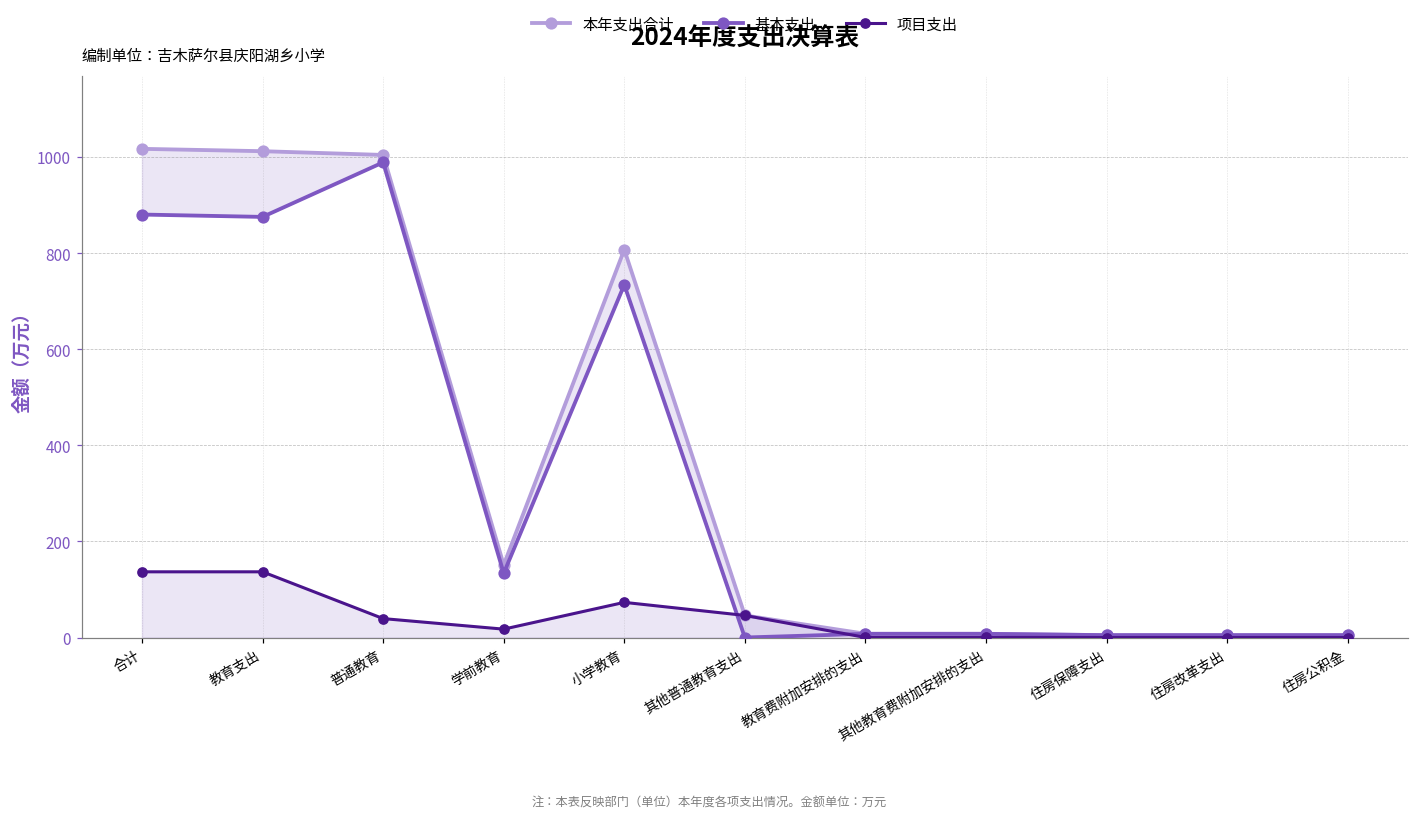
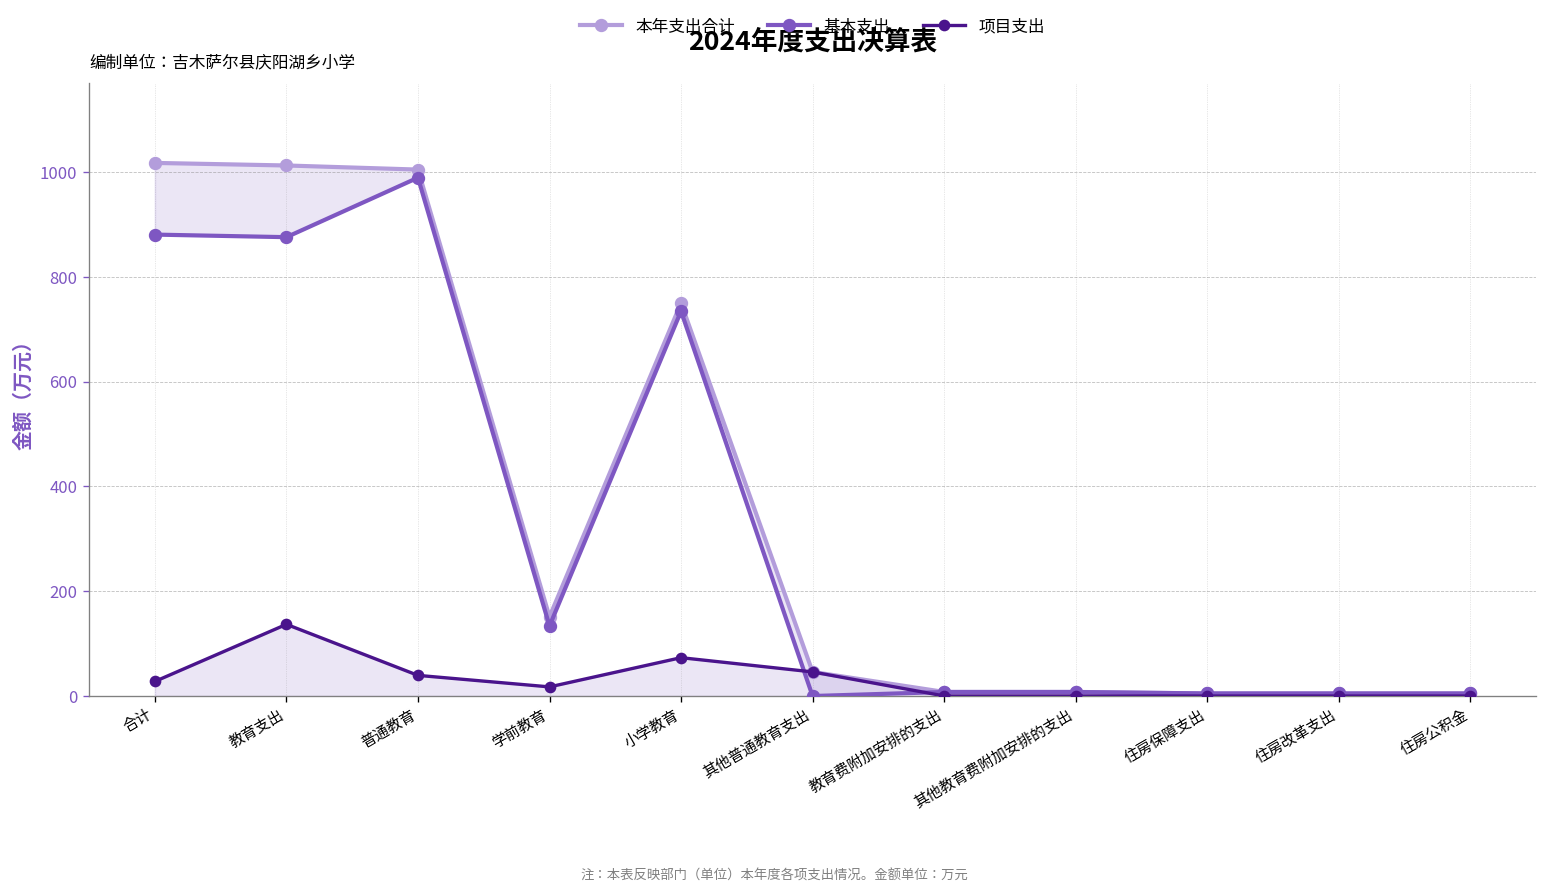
  {
    "本年支出合计": {
      "合计": 1020,
      "教育支出": 1010,
      "普通教育": 1000,
      "学前教育": 150,
-     "小学教育": 810
+     "小学教育": 750
    },
    "基本支出": {
      "合计": 880,
      "教育支出": 880,
      "普通教育": 990,
      "学前教育": 130,
      "小学教育": 730,
      "其他普通教育支出": 0
    },
    "项目支出": {
-     "合计": 140,
+     "合计": 30,
      "教育支出": 140,
      "普通教育": 40,
      "学前教育": 20,
      "小学教育": 70,
      "教育费附加安排的支出": 0,
      "其他教育费附加安排的支出": 0
    }
  }
